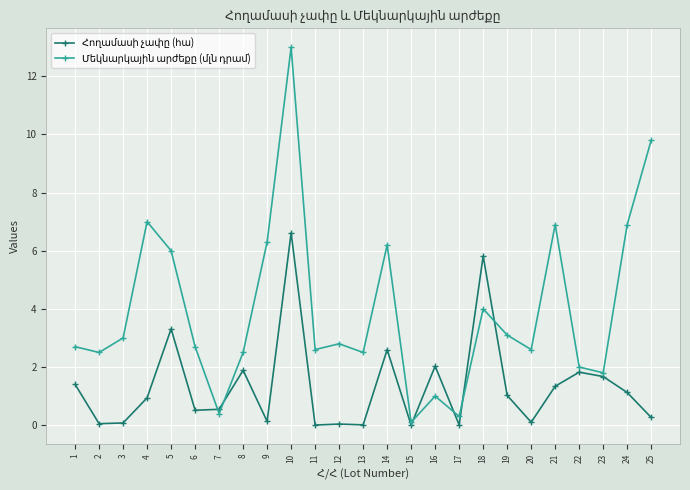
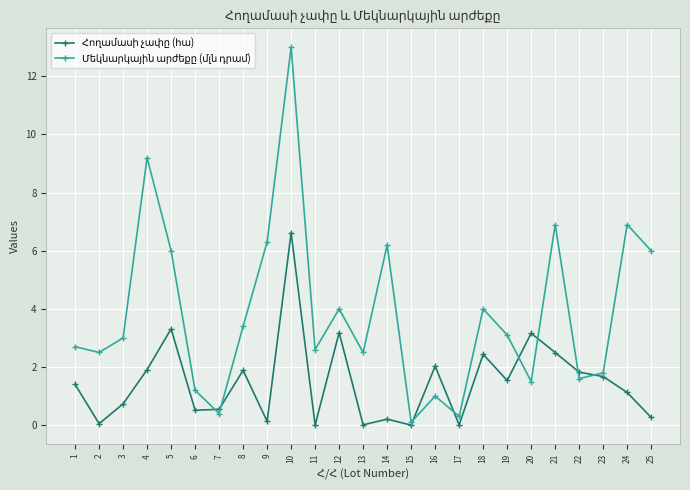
  {
    "Հողամասի չափը (հա)": {
      "1": 1.4,
      "2": 0.1,
-     "3": 0.1,
-     "4": 0.9,
+     "3": 0.7,
+     "4": 1.9,
      "5": 3.3,
      "6": 0.5,
      "7": 0.5,
      "8": 1.9,
      "9": 0.1,
      "10": 6.6,
      "11": 0.0,
-     "12": 0.0,
+     "12": 3.2,
      "13": 0.0,
-     "14": 2.6,
+     "14": 0.2,
      "15": 0.0,
      "16": 2.0,
      "17": 0.0,
-     "18": 5.8,
-     "19": 1.0,
-     "20": 0.1,
-     "21": 1.3,
+     "18": 2.4,
+     "19": 1.5,
+     "20": 3.2,
+     "21": 2.5,
      "22": 1.8,
      "23": 1.7,
      "24": 1.1,
      "25": 0.3
    },
    "Մեկնարկային արժեքը (մլն դրամ)": {
      "1": 2.7,
      "2": 2.5,
      "3": 3.0,
-     "4": 7.0,
+     "4": 9.2,
      "5": 6.0,
-     "6": 2.7,
+     "6": 1.2,
      "7": 0.4,
-     "8": 2.5,
+     "8": 3.4,
      "9": 6.3,
      "10": 13.0,
      "11": 2.6,
-     "12": 2.8,
+     "12": 4.0,
      "13": 2.5,
      "14": 6.2,
      "15": 0.1,
      "16": 1.0,
      "17": 0.3,
      "18": 4.0,
      "19": 3.1,
-     "20": 2.6,
+     "20": 1.5,
      "21": 6.9,
-     "22": 2.0,
+     "22": 1.6,
      "23": 1.8,
      "24": 6.9,
-     "25": 9.8
+     "25": 6.0
    }
  }
